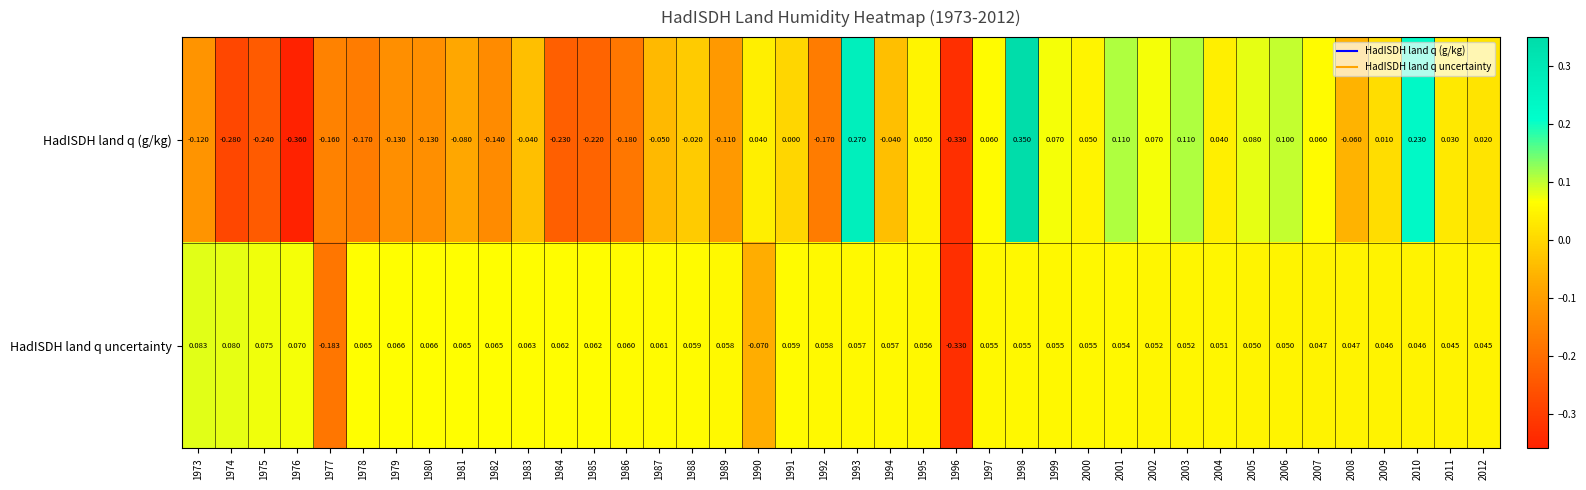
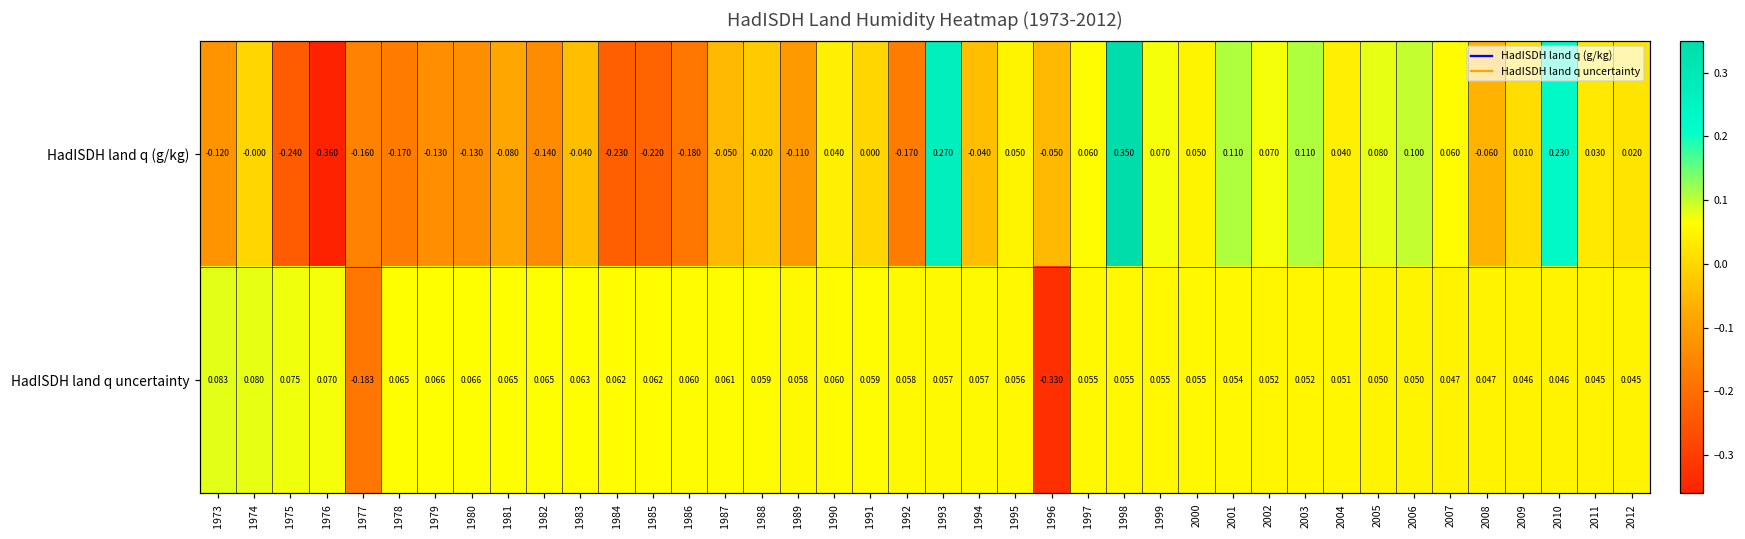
  {
    "HadISDH land q (g/kg)": {
      "1973": -0.120,
-     "1974": -0.280,
+     "1974": -0.000,
      "1975": -0.240,
      "1976": -0.360,
      "1977": -0.160,
      "1978": -0.170,
      "1979": -0.130,
      "1980": -0.130,
      "1981": -0.080,
      "1982": -0.140,
      "1983": -0.040,
      "1984": -0.230,
      "1985": -0.220,
      "1986": -0.180,
      "1987": -0.050,
      "1988": -0.020,
      "1989": -0.110,
      "1990": 0.040,
      "1991": 0.000,
      "1992": -0.170,
      "1993": 0.270,
      "1994": -0.040,
      "1995": 0.050,
-     "1996": -0.330,
+     "1996": -0.050,
      "1997": 0.060,
      "1998": 0.350,
      "1999": 0.070,
      "2000": 0.050,
      "2001": 0.110,
      "2002": 0.070,
      "2003": 0.110,
      "2004": 0.040,
      "2005": 0.080,
      "2006": 0.100,
      "2007": 0.060,
      "2008": -0.060,
      "2009": 0.010,
      "2010": 0.230,
      "2011": 0.030,
      "2012": 0.020
    },
    "HadISDH land q uncertainty": {
      "1973": 0.083,
      "1974": 0.080,
      "1975": 0.075,
      "1976": 0.070,
      "1977": -0.183,
      "1978": 0.065,
      "1979": 0.066,
      "1980": 0.066,
      "1981": 0.065,
      "1982": 0.065,
      "1983": 0.063,
      "1984": 0.062,
      "1985": 0.062,
      "1986": 0.060,
      "1987": 0.061,
      "1988": 0.059,
      "1989": 0.058,
-     "1990": -0.070,
+     "1990": 0.060,
      "1991": 0.059,
      "1992": 0.058,
      "1993": 0.057,
      "1994": 0.057,
      "1995": 0.056,
      "1996": -0.330,
      "1997": 0.055,
      "1998": 0.055,
      "1999": 0.055,
      "2000": 0.055,
      "2001": 0.054,
      "2002": 0.052,
      "2003": 0.052,
      "2004": 0.051,
      "2005": 0.050,
      "2006": 0.050,
      "2007": 0.047,
      "2008": 0.047,
      "2009": 0.046,
      "2010": 0.046,
      "2011": 0.045,
      "2012": 0.045
    }
  }
